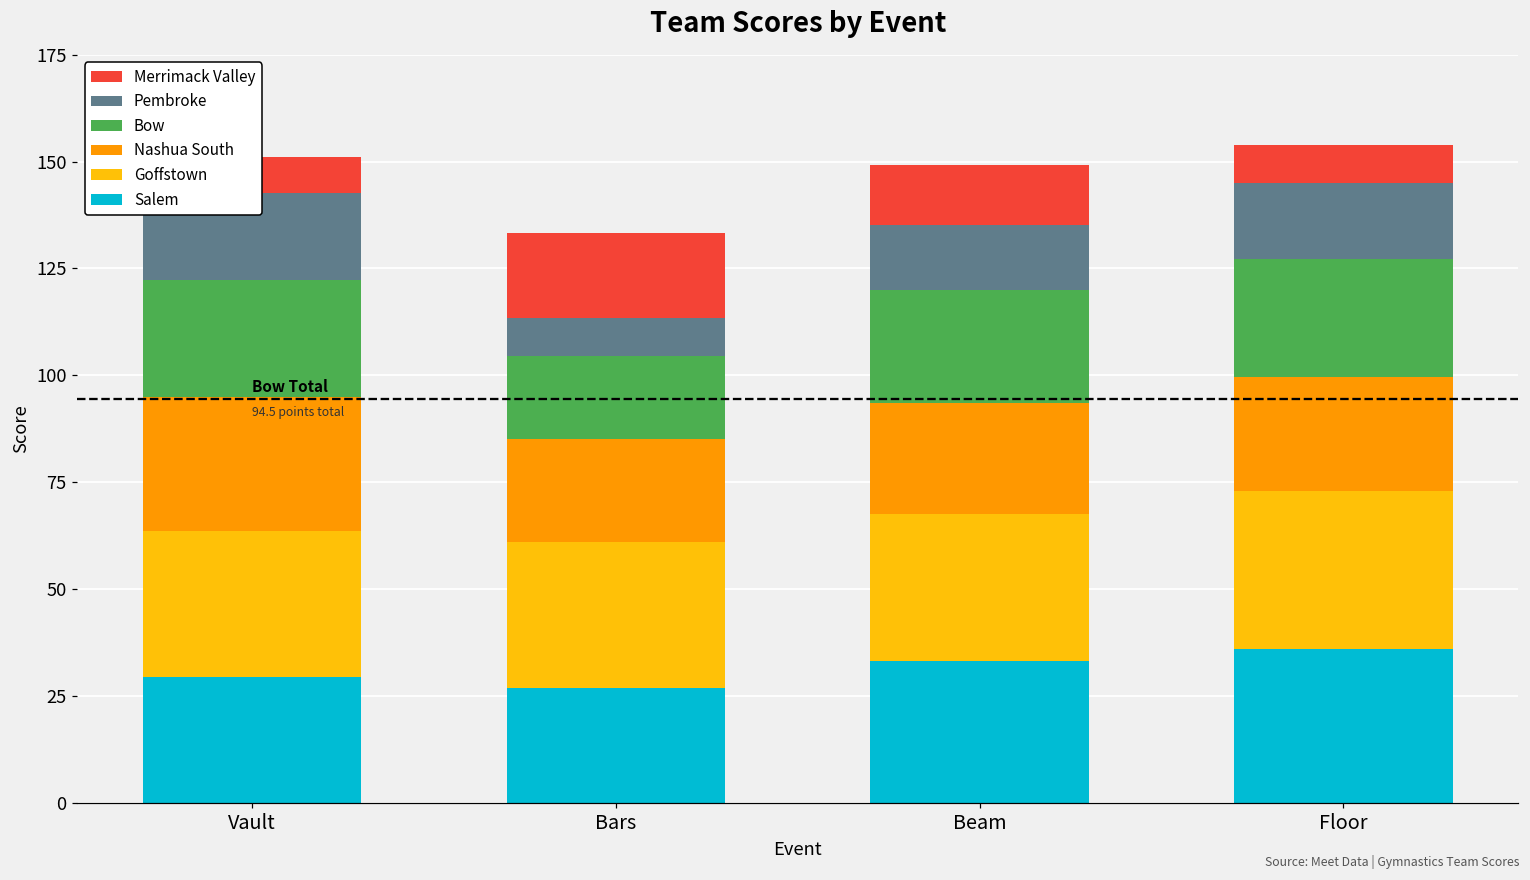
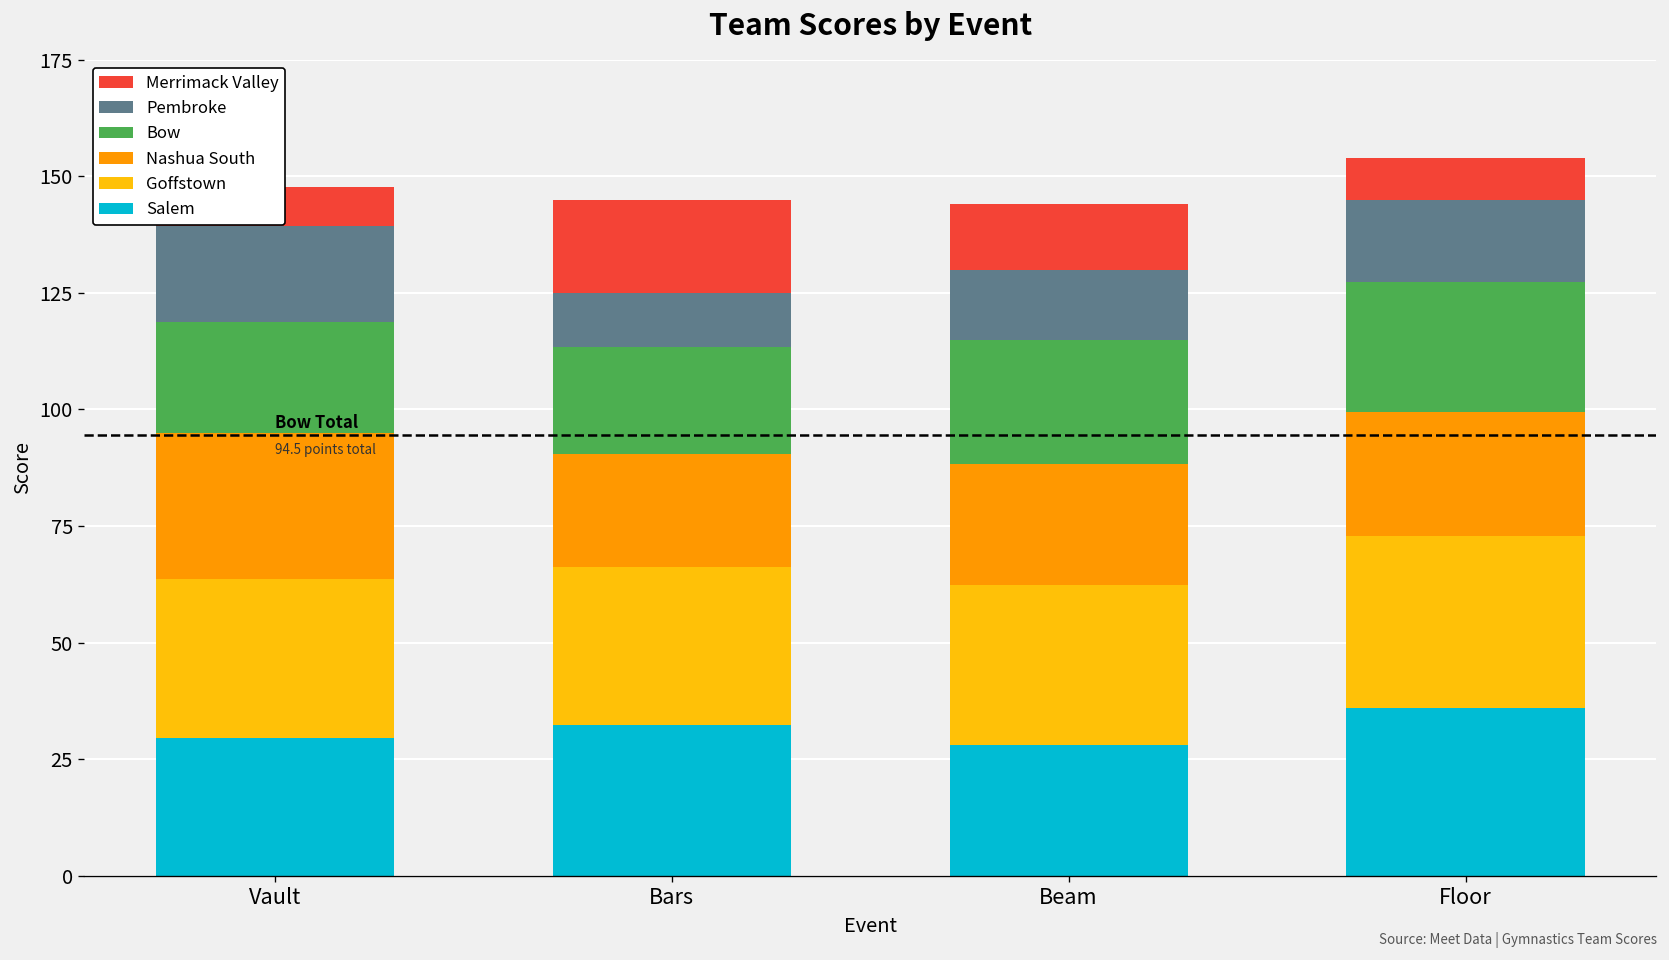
  {
    "Salem": {
      "Vault": 30,
-     "Bars": 27,
-     "Beam": 33,
+     "Bars": 32,
+     "Beam": 28,
      "Floor": 36
    },
    "Bow": {
-     "Vault": 27,
-     "Bars": 20,
+     "Vault": 24,
+     "Bars": 23,
      "Beam": 27,
      "Floor": 28
    },
    "Pembroke": {
-     "Bars": 9,
+     "Bars": 12,
      "Beam": 15,
      "Floor": 18
    },
    "Merrimack Valley": {
      "Bars": 20,
      "Beam": 14,
      "Floor": 9
    }
  }
